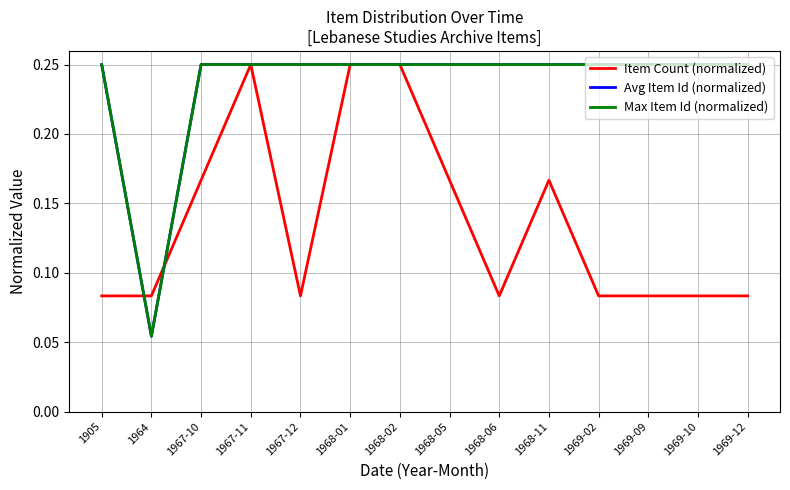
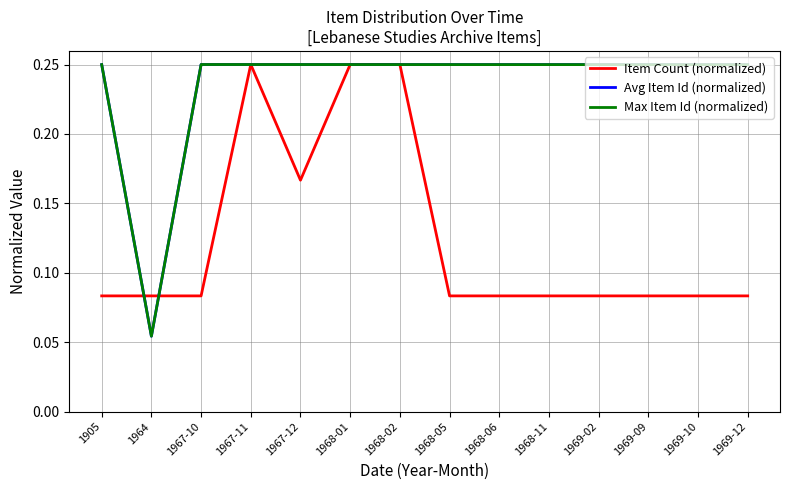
  {
    "Item Count (normalized)": {
      "1905": 0.083,
      "1964": 0.083,
-     "1967-10": 0.167,
-     "1967-12": 0.083,
-     "1968-05": 0.167,
+     "1967-10": 0.083,
+     "1967-12": 0.167,
+     "1968-05": 0.083,
      "1968-06": 0.083,
-     "1968-11": 0.167,
+     "1968-11": 0.083,
      "1969-02": 0.083,
      "1969-09": 0.083,
      "1969-10": 0.083,
      "1969-12": 0.083
    },
    "Max Item Id (normalized)": {
      "1905": 0.250,
      "1964": 0.054,
      "1967-10": 0.250,
      "1967-12": 0.250,
      "1968-05": 0.250,
      "1968-06": 0.250,
      "1968-11": 0.250
    }
  }
